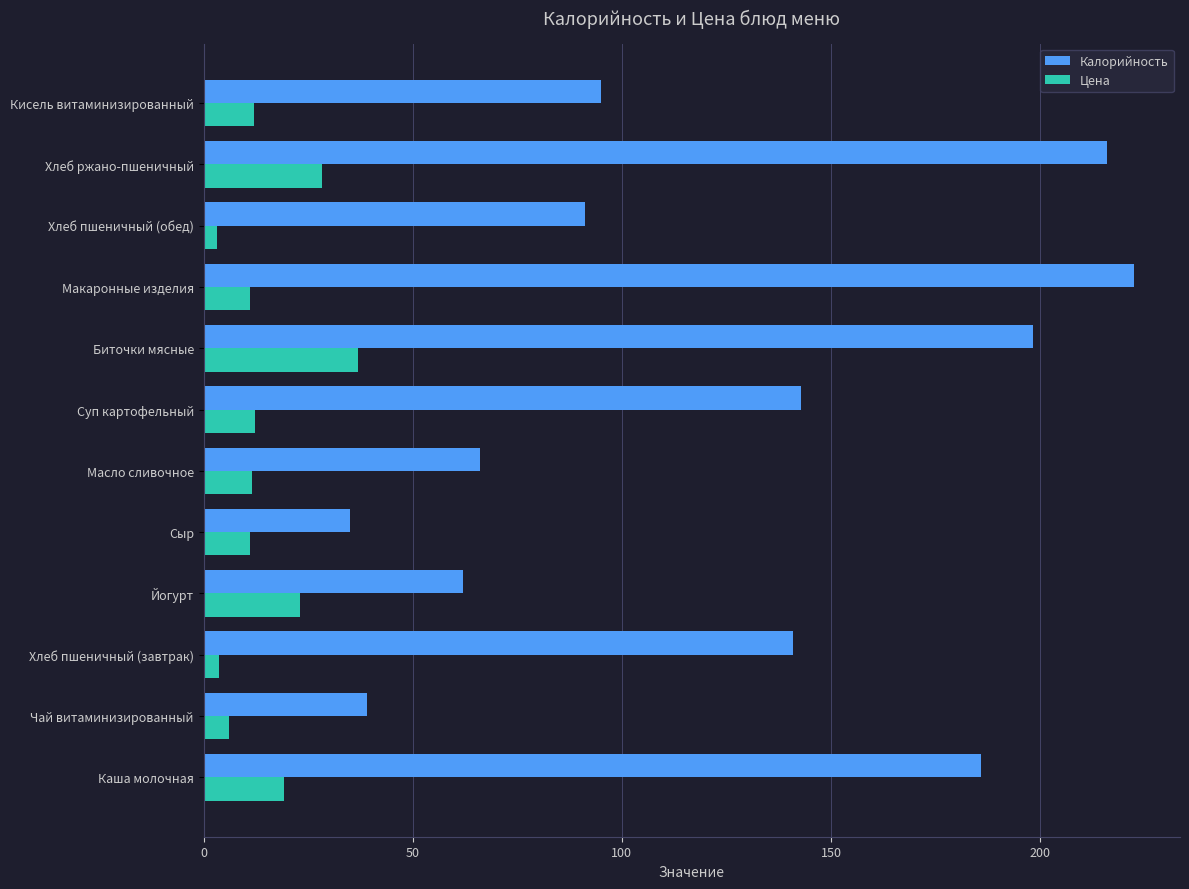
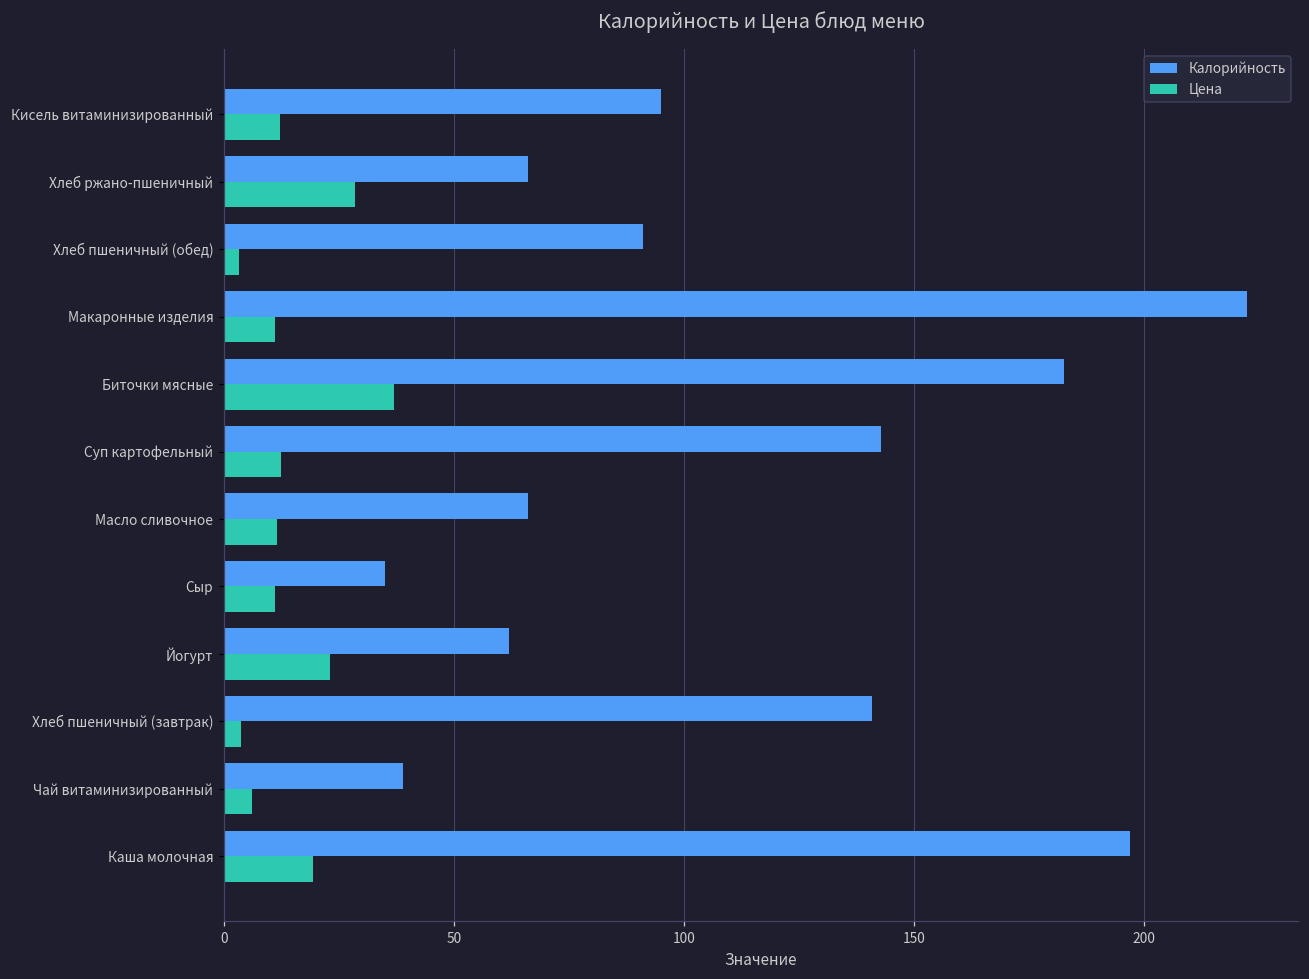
  {
    "Калорийность": {
      "Кисель витаминизированный": 95,
-     "Хлеб ржано-пшеничный": 216,
+     "Хлеб ржано-пшеничный": 66,
      "Хлеб пшеничный (обед)": 91,
      "Макаронные изделия": 222,
-     "Биточки мясные": 198,
+     "Биточки мясные": 183,
      "Суп картофельный": 143,
      "Масло сливочное": 66,
      "Сыр": 35,
      "Йогурт": 62,
      "Хлеб пшеничный (завтрак)": 141,
      "Чай витаминизированный": 39,
-     "Каша молочная": 186
+     "Каша молочная": 197
    },
    "Цена": {
      "Кисель витаминизированный": 12,
      "Хлеб ржано-пшеничный": 28,
      "Хлеб пшеничный (обед)": 3,
      "Макаронные изделия": 11,
      "Биточки мясные": 37,
      "Суп картофельный": 12,
      "Масло сливочное": 12,
      "Сыр": 11,
      "Йогурт": 23,
      "Хлеб пшеничный (завтрак)": 4,
      "Чай витаминизированный": 6,
      "Каша молочная": 19
    }
  }
